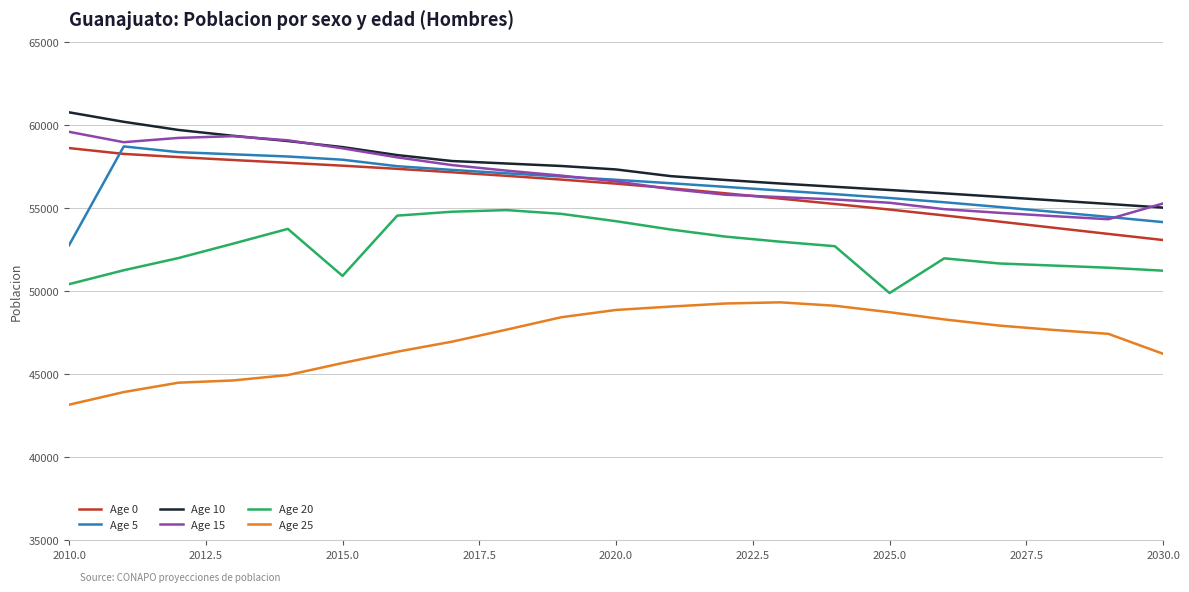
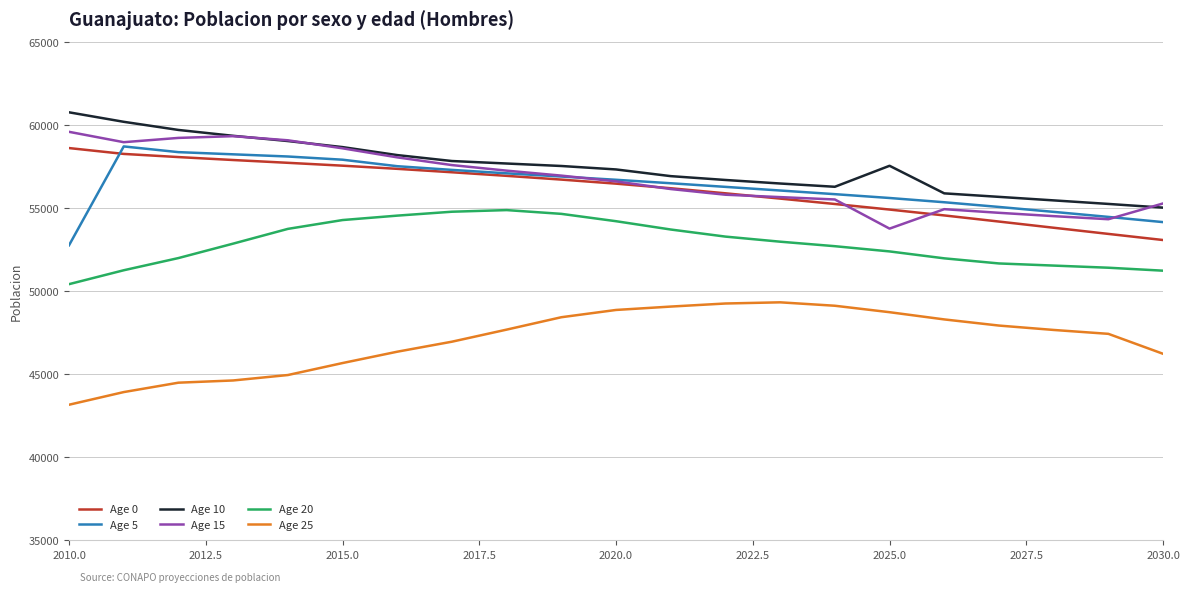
  {
    "Age 0": {
      "2010.0": 58600,
      "2015.0": 57500,
      "2025.0": 54900,
      "2030.0": 53100
    },
    "Age 5": {
      "2010.0": 52700,
      "2015.0": 57900,
      "2025.0": 55600,
      "2030.0": 54100
    },
    "Age 10": {
      "2010.0": 60800,
      "2020.0": 57300,
-     "2025.0": 56100,
+     "2025.0": 57500,
      "2030.0": 55000
    },
    "Age 15": {
      "2010.0": 59600,
-     "2025.0": 55300,
+     "2025.0": 53700,
      "2030.0": 55300
    },
    "Age 20": {
      "2010.0": 50400,
-     "2015.0": 50900,
+     "2015.0": 54300,
      "2020.0": 54200,
-     "2025.0": 49900,
+     "2025.0": 52400,
      "2030.0": 51200
    },
    "Age 25": {
      "2010.0": 43100,
      "2015.0": 45700,
      "2020.0": 48900,
      "2025.0": 48700,
      "2030.0": 46200
    }
  }
